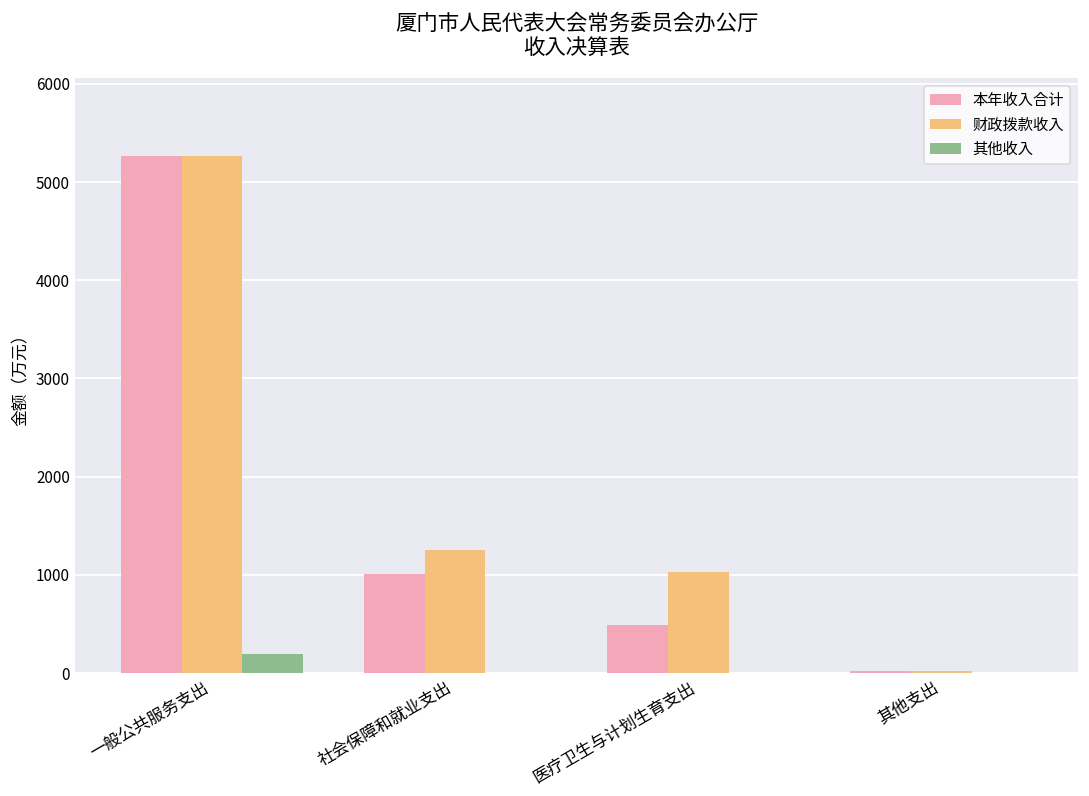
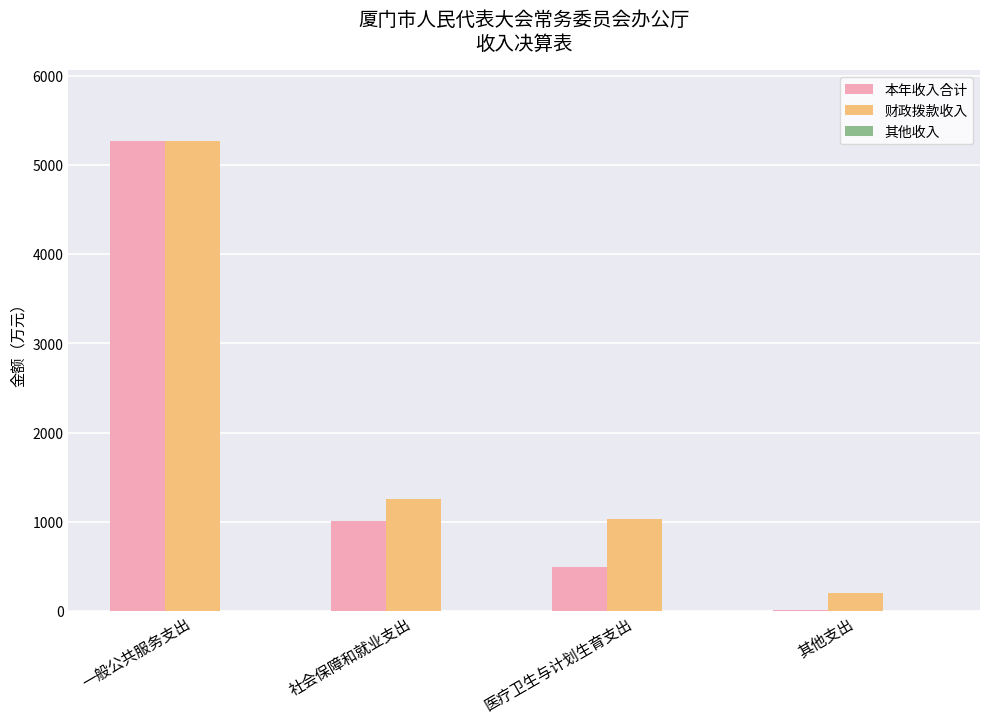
  {
    "本年收入合计": {
      "一般公共服务支出": 5300,
      "社会保障和就业支出": 1000,
      "医疗卫生与计划生育支出": 500
    },
    "财政拨款收入": {
      "一般公共服务支出": 5300,
      "社会保障和就业支出": 1300,
      "医疗卫生与计划生育支出": 1000,
-     "其他支出": 0
+     "其他支出": 200
    },
    "其他收入": {
-     "一般公共服务支出": 200,
+     "一般公共服务支出": 0,
      "社会保障和就业支出": 0,
      "医疗卫生与计划生育支出": 0,
      "其他支出": 0
    }
  }
